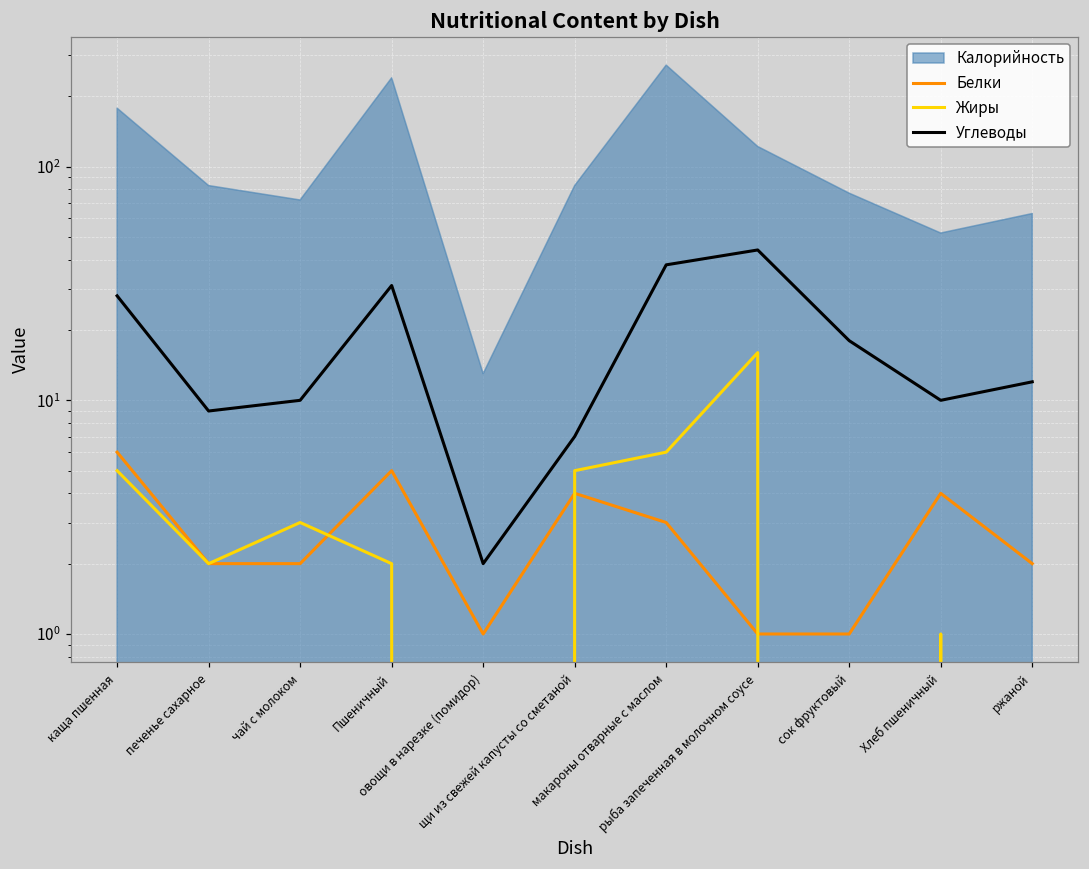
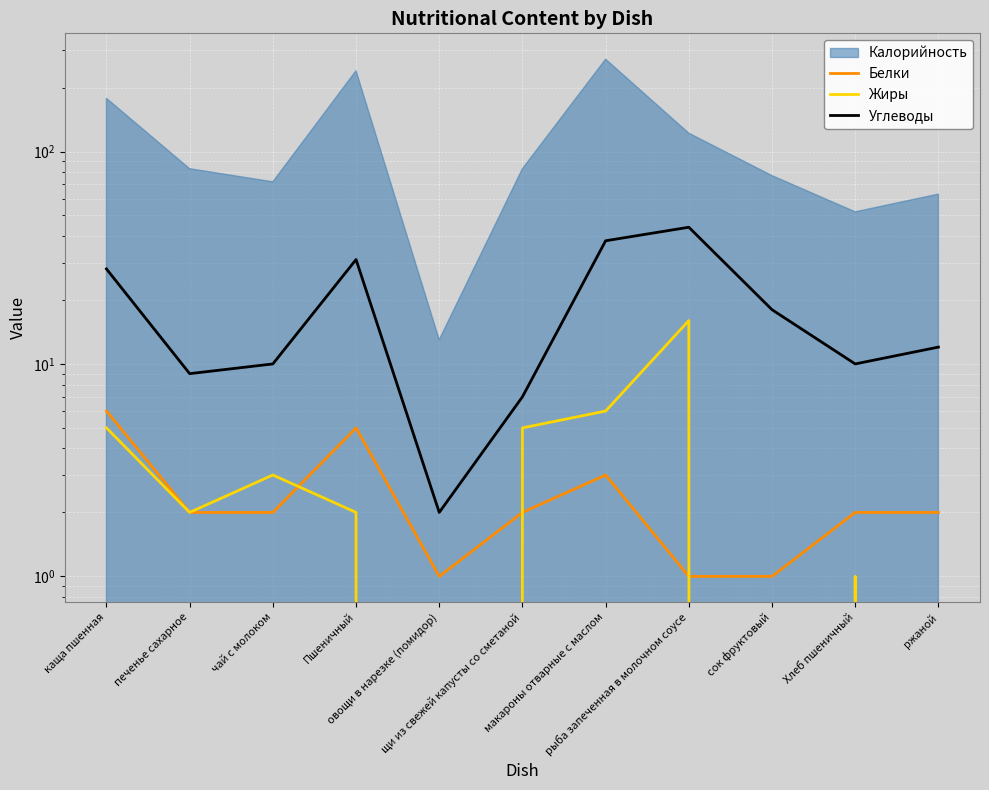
  {
    "Белки": {
      "каща пшенная": 6,
      "чай с молоком": 2,
      "Пшеничный": 5,
      "овощи в нарезке (помидор)": 1,
-     "щи из свежей капусты со сметаной": 4,
+     "щи из свежей капусты со сметаной": 2,
      "макароны отварные с маслом": 3,
      "рыба запеченная в молочном соусе": 1,
      "сок фруктовый": 1,
-     "Хлеб пшеничный": 4,
+     "Хлеб пшеничный": 2,
      "ржаной": 2
    },
    "Калорийность": {
      "каща пшенная": 180,
      "печенье сахарное": 83,
      "чай с молоком": 72,
      "Пшеничный": 240,
      "овощи в нарезке (помидор)": 13,
      "щи из свежей капусты со сметаной": 83,
      "макароны отварные с маслом": 270,
      "рыба запеченная в молочном соусе": 120,
      "сок фруктовый": 77,
      "Хлеб пшеничный": 52,
      "ржаной": 63
    },
    "Жиры": {
      "каща пшенная": 5,
      "чай с молоком": 3,
      "Пшеничный": 2,
      "щи из свежей капусты со сметаной": 5,
      "макароны отварные с маслом": 6,
      "рыба запеченная в молочном соусе": 16,
      "Хлеб пшеничный": 1
    },
    "Углеводы": {
      "каща пшенная": 28,
      "печенье сахарное": 9,
      "чай с молоком": 10,
      "Пшеничный": 31,
      "овощи в нарезке (помидор)": 2,
      "щи из свежей капусты со сметаной": 7,
      "макароны отварные с маслом": 38,
      "рыба запеченная в молочном соусе": 44,
      "сок фруктовый": 18,
      "Хлеб пшеничный": 10,
      "ржаной": 12
    }
  }
